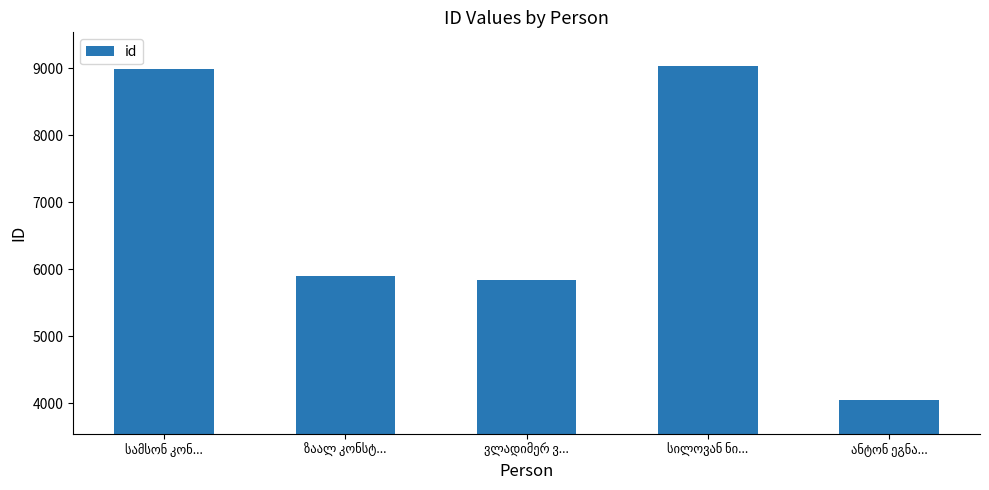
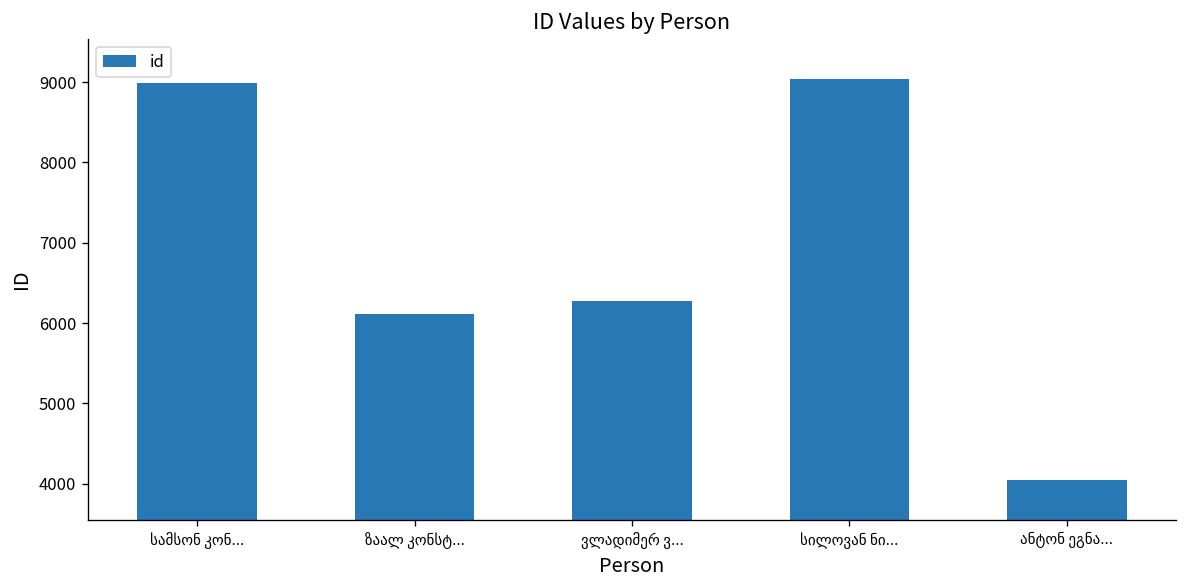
  {
    "სამსონ კონ...": 9000,
-   "ზაალ კონსტ...": 5900,
-   "ვლადიმერ ვ...": 5800,
+   "ზაალ კონსტ...": 6100,
+   "ვლადიმერ ვ...": 6300,
    "სილოვან ნი...": 9000,
    "ანტონ ეგნა...": 4000
  }
